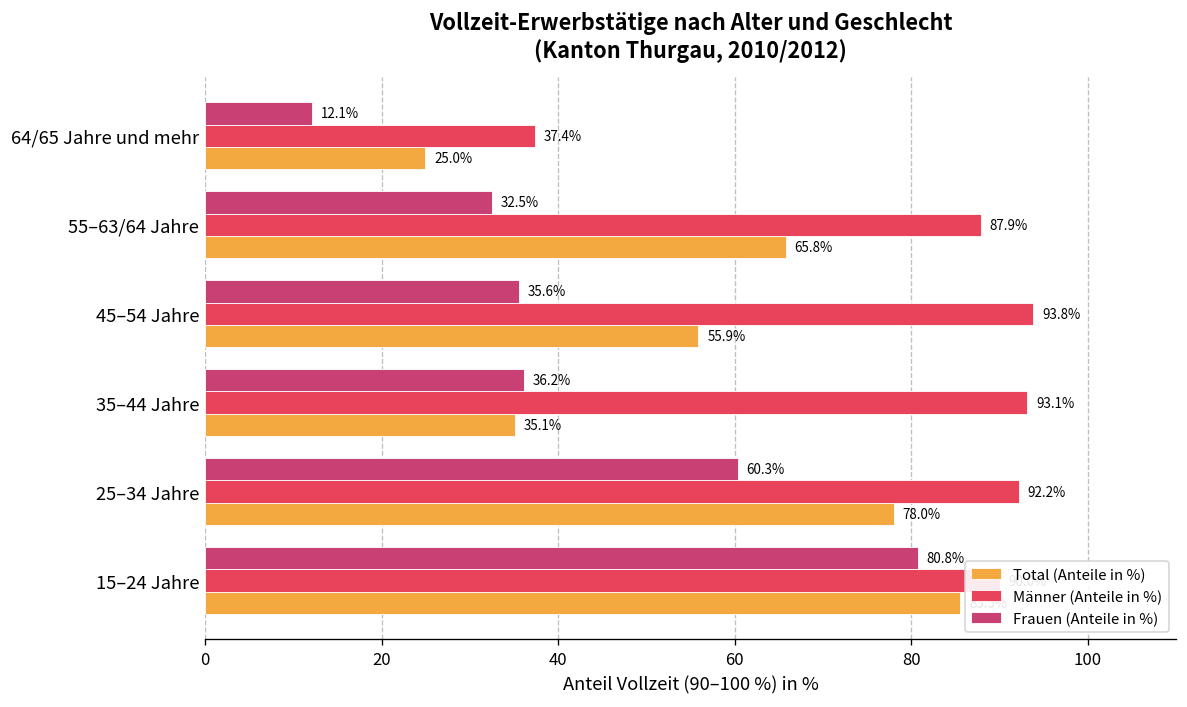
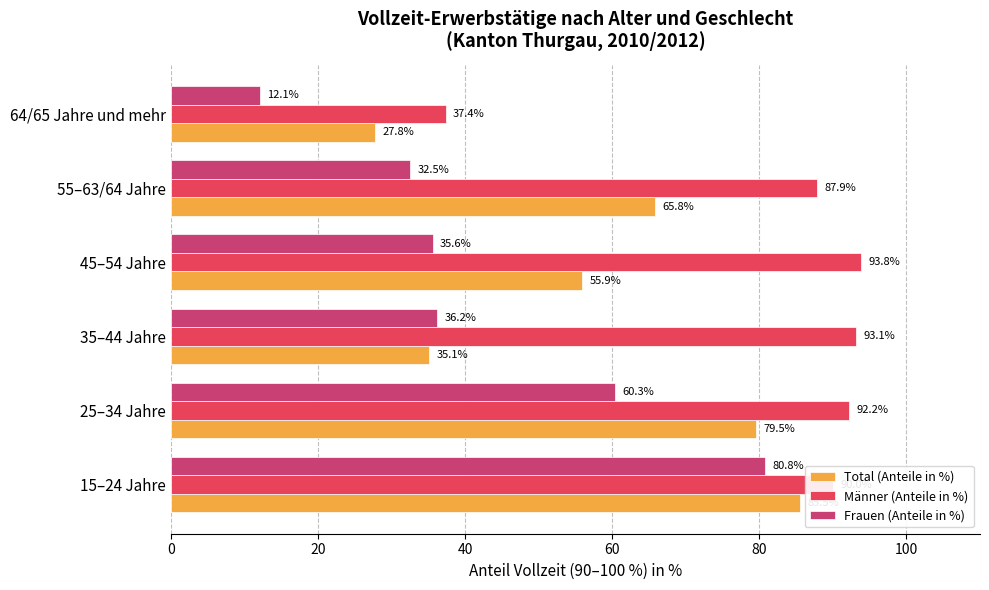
  {
    "Total (Anteile in %)": {
-     "64/65 Jahre und mehr": "25.0%",
+     "64/65 Jahre und mehr": "27.8%",
      "55–63/64 Jahre": "65.8%",
      "45–54 Jahre": "55.9%",
      "35–44 Jahre": "35.1%",
-     "25–34 Jahre": "78.0%"
+     "25–34 Jahre": "79.5%"
    }
  }
